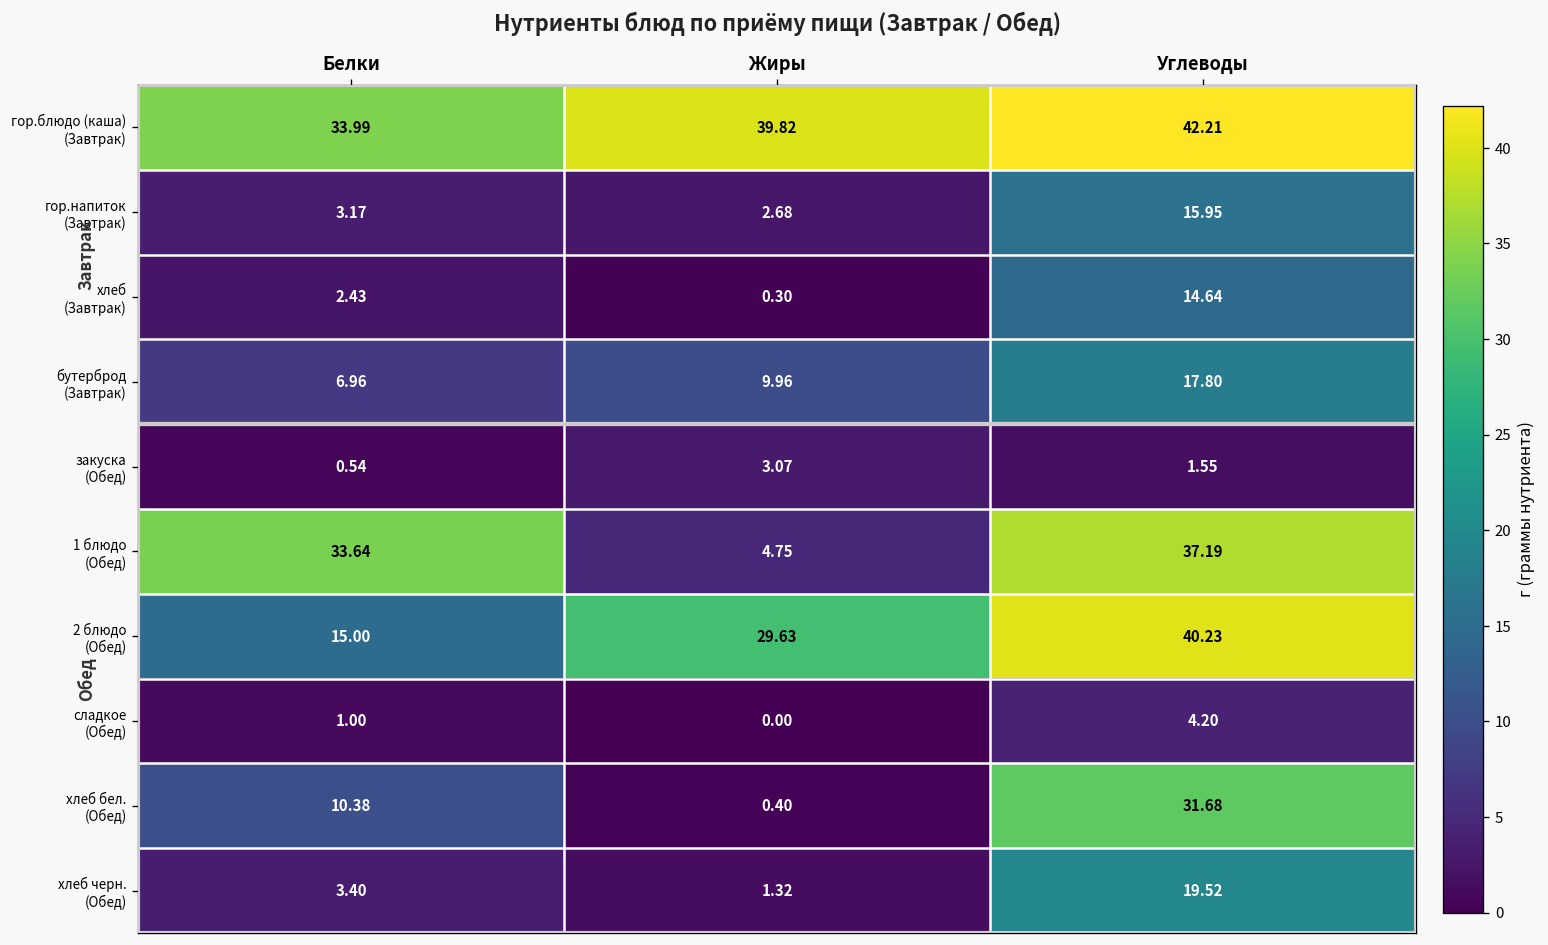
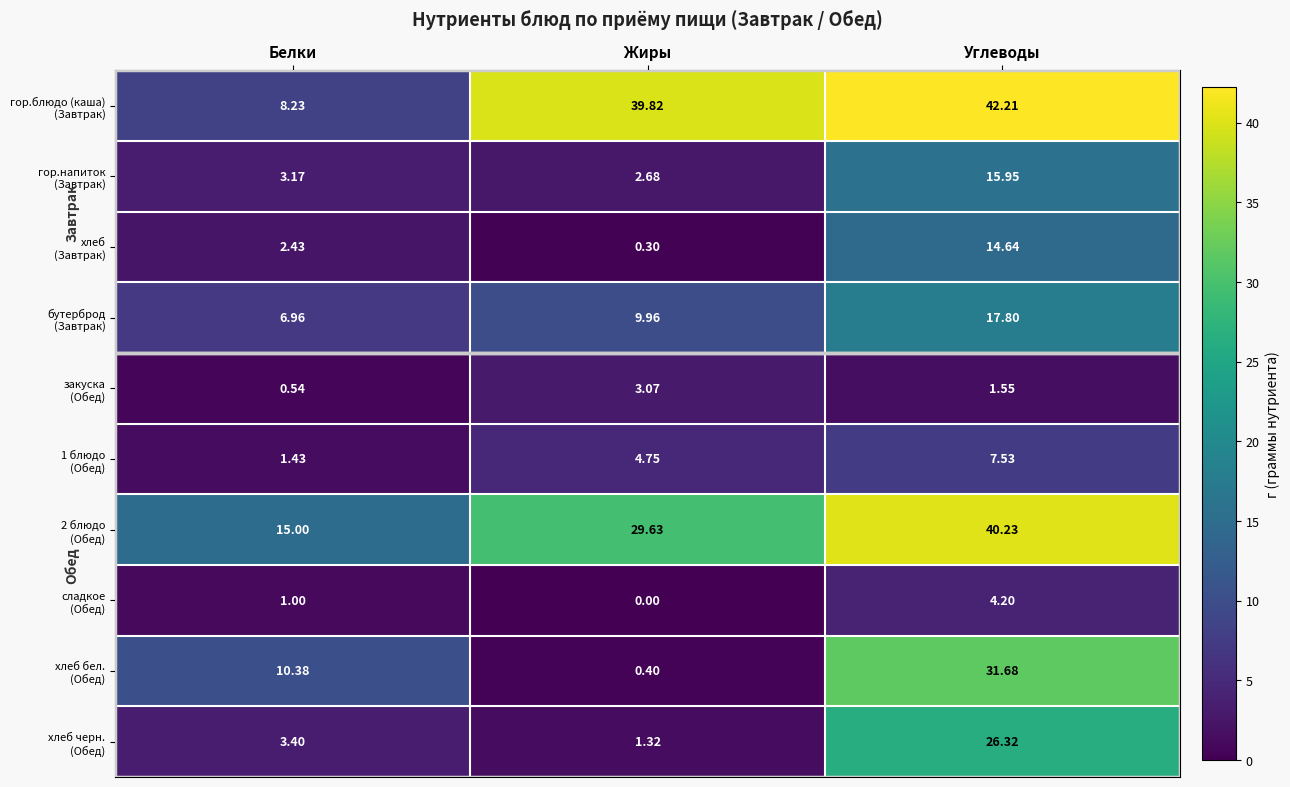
  {
    "гор.блюдо (каша) (Завтрак)": {
-     "Белки": 33.99,
+     "Белки": 8.23,
      "Жиры": 39.82,
      "Углеводы": 42.21
    },
    "гор.напиток (Завтрак)": {
      "Белки": 3.17,
      "Жиры": 2.68,
      "Углеводы": 15.95
    },
    "хлеб (Завтрак)": {
      "Белки": 2.43,
      "Жиры": 0.30,
      "Углеводы": 14.64
    },
    "бутерброд (Завтрак)": {
      "Белки": 6.96,
      "Жиры": 9.96,
      "Углеводы": 17.80
    },
    "закуска (Обед)": {
      "Белки": 0.54,
      "Жиры": 3.07,
      "Углеводы": 1.55
    },
    "1 блюдо (Обед)": {
-     "Белки": 33.64,
+     "Белки": 1.43,
      "Жиры": 4.75,
-     "Углеводы": 37.19
+     "Углеводы": 7.53
    },
    "2 блюдо (Обед)": {
      "Белки": 15.00,
      "Жиры": 29.63,
      "Углеводы": 40.23
    },
    "сладкое (Обед)": {
      "Белки": 1.00,
      "Жиры": 0.00,
      "Углеводы": 4.20
    },
    "хлеб бел. (Обед)": {
      "Белки": 10.38,
      "Жиры": 0.40,
      "Углеводы": 31.68
    },
    "хлеб черн. (Обед)": {
      "Белки": 3.40,
      "Жиры": 1.32,
-     "Углеводы": 19.52
+     "Углеводы": 26.32
    }
  }
